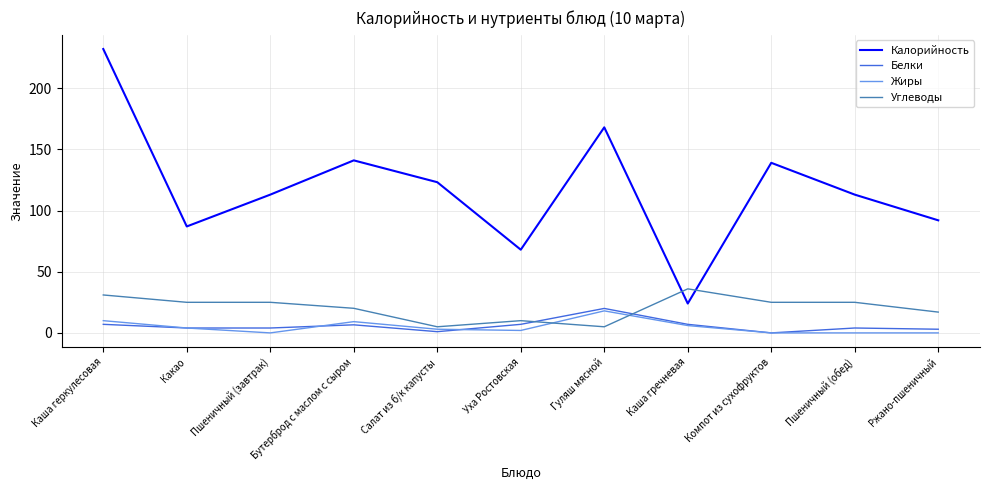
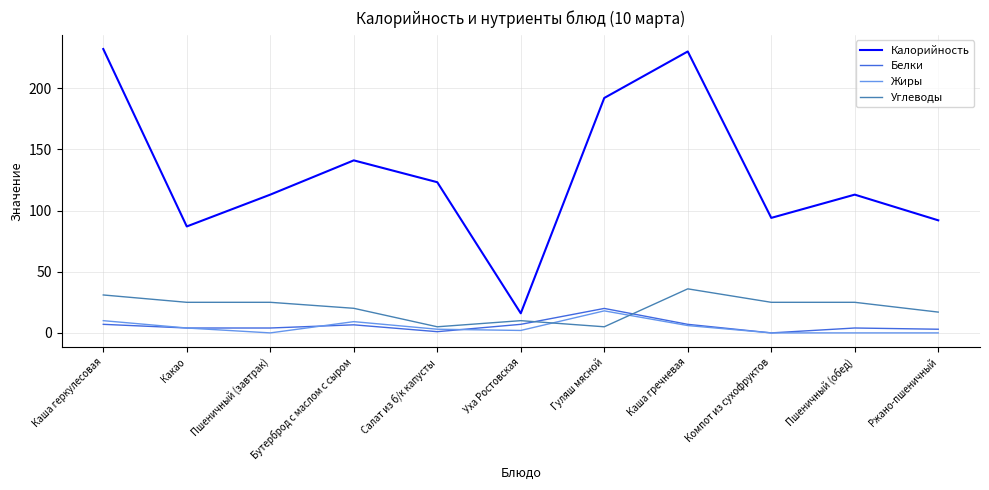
  {
    "Калорийность": {
      "Каша геркулесовая": 232,
      "Какао": 87,
      "Пшеничный (завтрак)": 113,
      "Бутерброд с маслом с сыром": 141,
      "Салат из б/к капусты": 123,
-     "Уха Ростовская": 68,
-     "Гуляш мясной": 168,
-     "Каша гречневая": 24,
-     "Компот из сухофруктов": 139,
+     "Уха Ростовская": 16,
+     "Гуляш мясной": 192,
+     "Каша гречневая": 230,
+     "Компот из сухофруктов": 94,
      "Пшеничный (обед)": 113,
      "Ржано-пшеничный": 92
    }
  }
